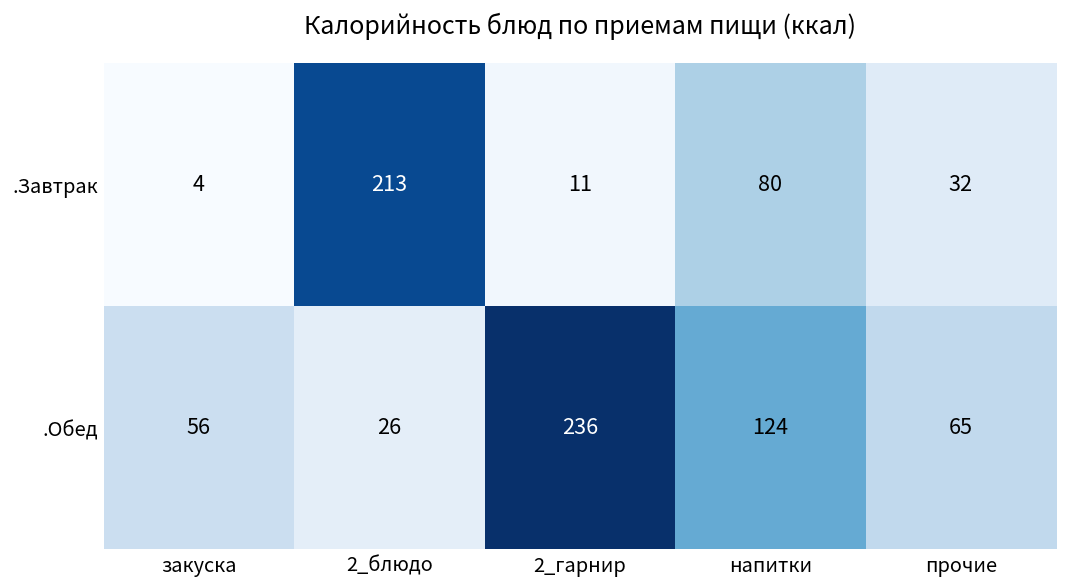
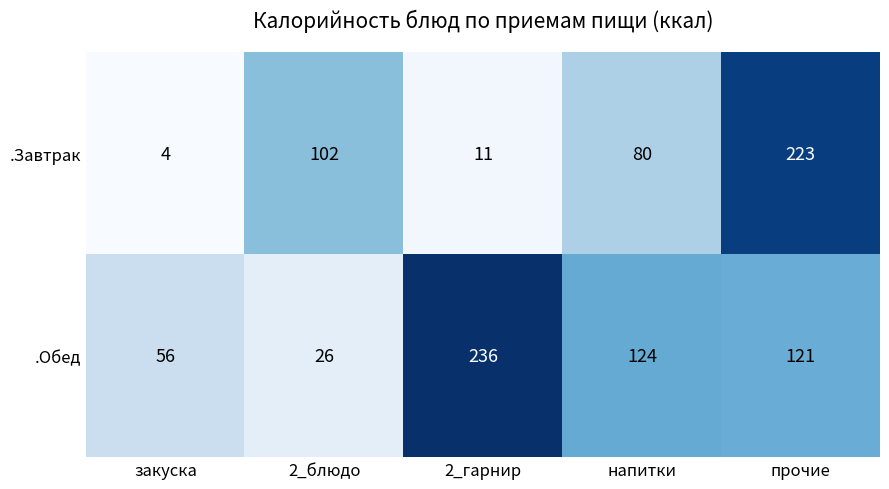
  {
    ".Завтрак": {
      "закуска": 4,
-     "2_блюдо": 213,
+     "2_блюдо": 102,
      "2_гарнир": 11,
      "напитки": 80,
-     "прочие": 32
+     "прочие": 223
    },
    ".Обед": {
      "закуска": 56,
      "2_блюдо": 26,
      "2_гарнир": 236,
      "напитки": 124,
-     "прочие": 65
+     "прочие": 121
    }
  }
